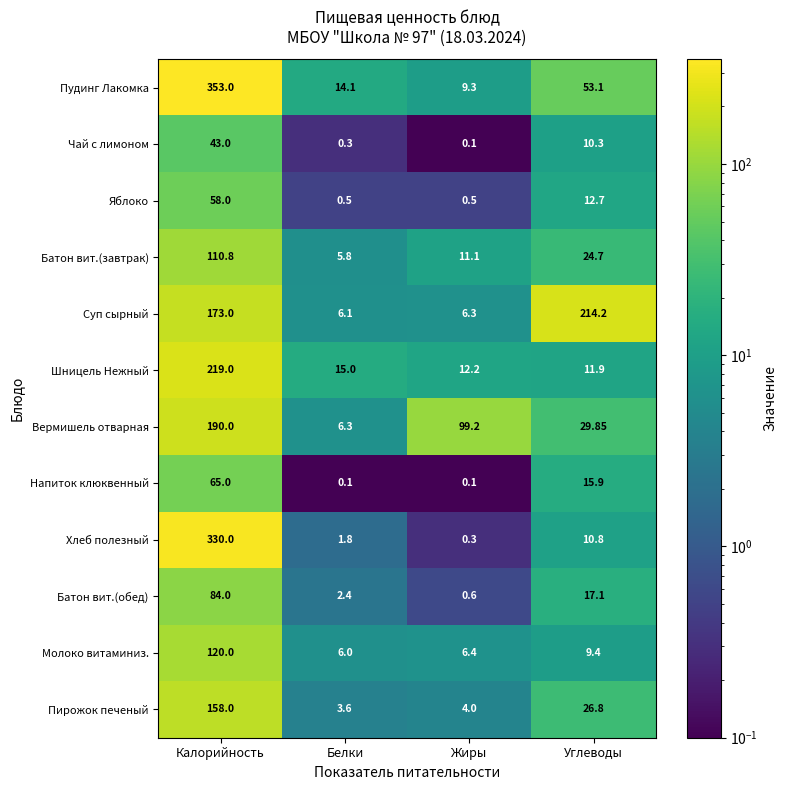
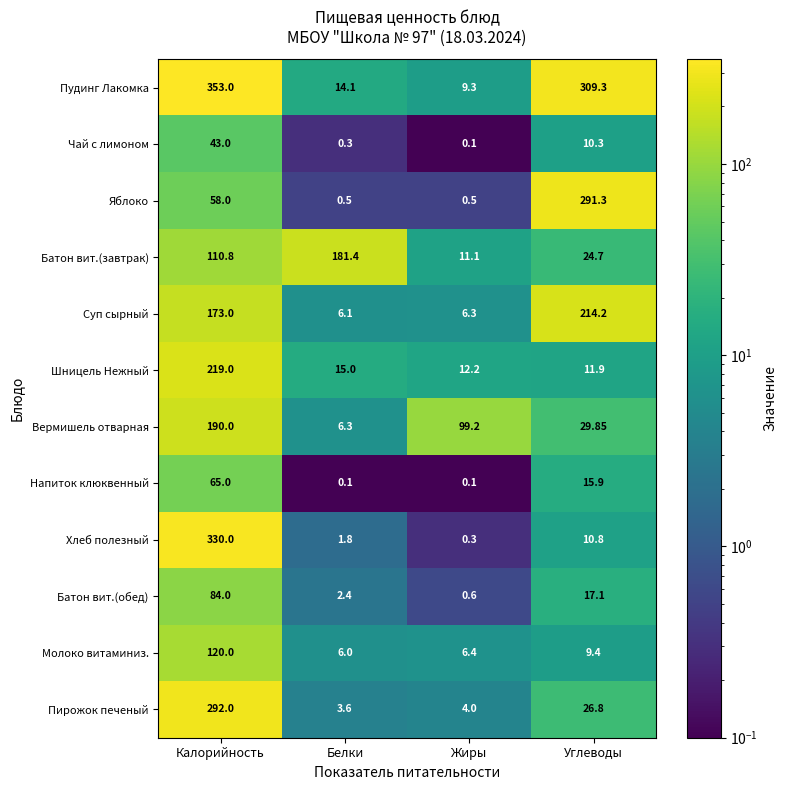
  {
    "Пудинг Лакомка": {
      "Калорийность": 353.0,
      "Белки": 14.1,
      "Жиры": 9.3,
-     "Углеводы": 53.1
+     "Углеводы": 309.3
    },
    "Чай с лимоном": {
      "Калорийность": 43.0,
      "Белки": 0.3,
      "Жиры": 0.1,
      "Углеводы": 10.3
    },
    "Яблоко": {
      "Калорийность": 58.0,
      "Белки": 0.5,
      "Жиры": 0.5,
-     "Углеводы": 12.7
+     "Углеводы": 291.3
    },
    "Батон вит.(завтрак)": {
      "Калорийность": 110.8,
-     "Белки": 5.8,
+     "Белки": 181.4,
      "Жиры": 11.1,
      "Углеводы": 24.7
    },
    "Суп сырный": {
      "Калорийность": 173.0,
      "Белки": 6.1,
      "Жиры": 6.3,
      "Углеводы": 214.2
    },
    "Шницель Нежный": {
      "Калорийность": 219.0,
      "Белки": 15.0,
      "Жиры": 12.2,
      "Углеводы": 11.9
    },
    "Вермишель отварная": {
      "Калорийность": 190.0,
      "Белки": 6.3,
      "Жиры": 99.2,
      "Углеводы": 29.85
    },
    "Напиток клюквенный": {
      "Калорийность": 65.0,
      "Белки": 0.1,
      "Жиры": 0.1,
      "Углеводы": 15.9
    },
    "Хлеб полезный": {
      "Калорийность": 330.0,
      "Белки": 1.8,
      "Жиры": 0.3,
      "Углеводы": 10.8
    },
    "Батон вит.(обед)": {
      "Калорийность": 84.0,
      "Белки": 2.4,
      "Жиры": 0.6,
      "Углеводы": 17.1
    },
    "Молоко витаминиз.": {
      "Калорийность": 120.0,
      "Белки": 6.0,
      "Жиры": 6.4,
      "Углеводы": 9.4
    },
    "Пирожок печеный": {
-     "Калорийность": 158.0,
+     "Калорийность": 292.0,
      "Белки": 3.6,
      "Жиры": 4.0,
      "Углеводы": 26.8
    }
  }
